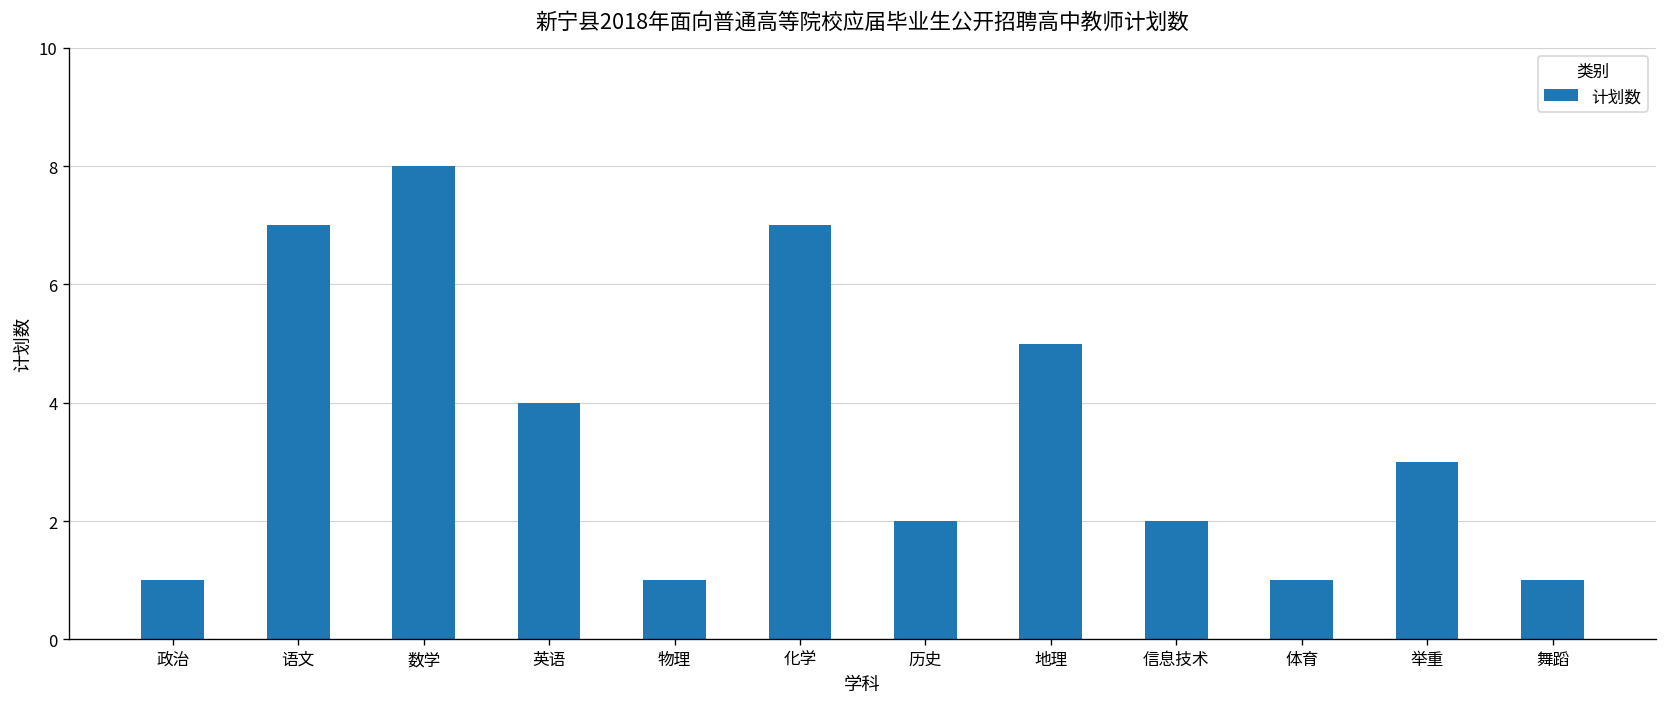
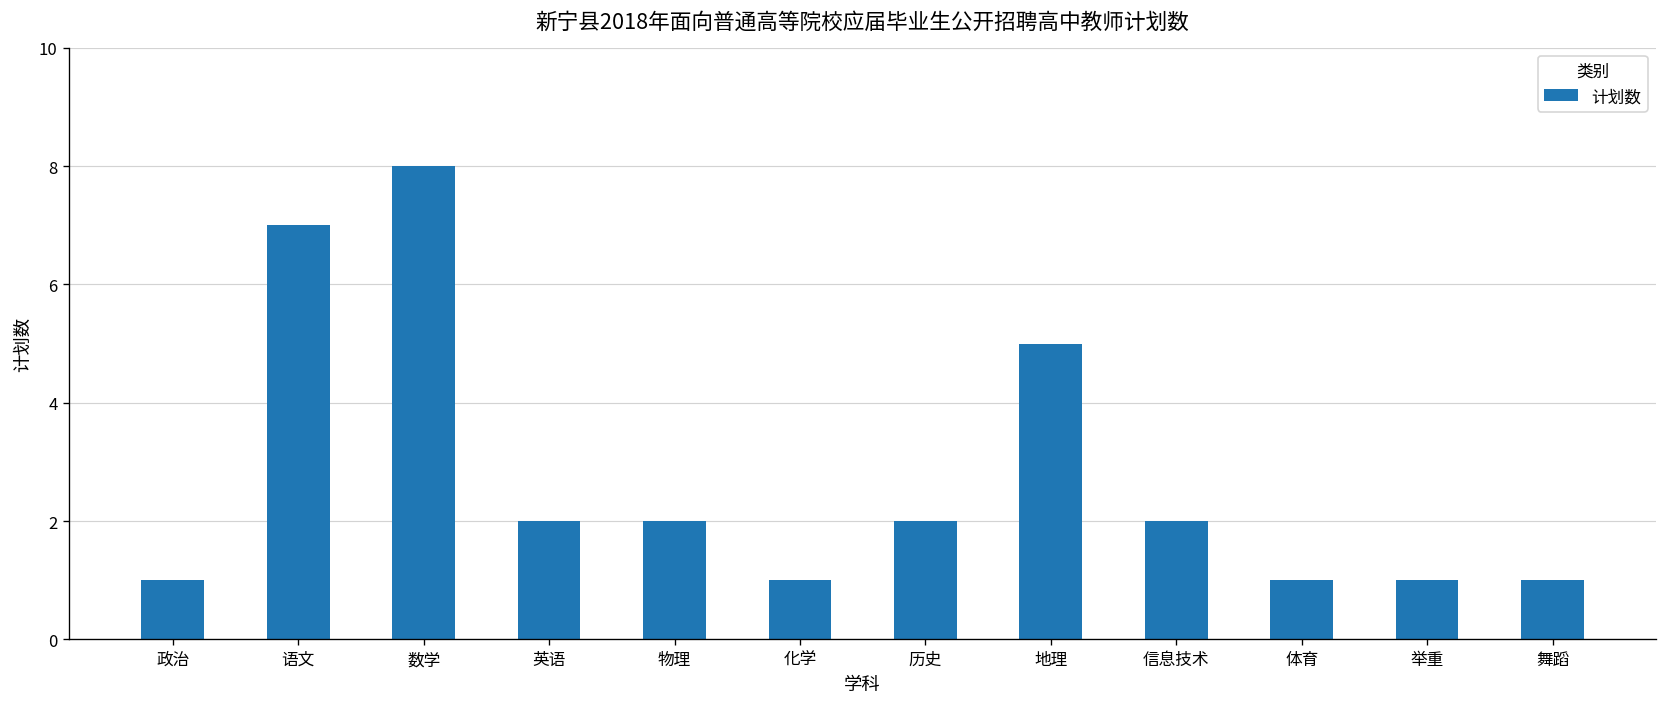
  {
    "政治": 1,
    "语文": 7,
    "数学": 8,
-   "英语": 4,
-   "物理": 1,
-   "化学": 7,
+   "英语": 2,
+   "物理": 2,
+   "化学": 1,
    "历史": 2,
    "地理": 5,
    "信息技术": 2,
    "体育": 1,
-   "举重": 3,
+   "举重": 1,
    "舞蹈": 1
  }
